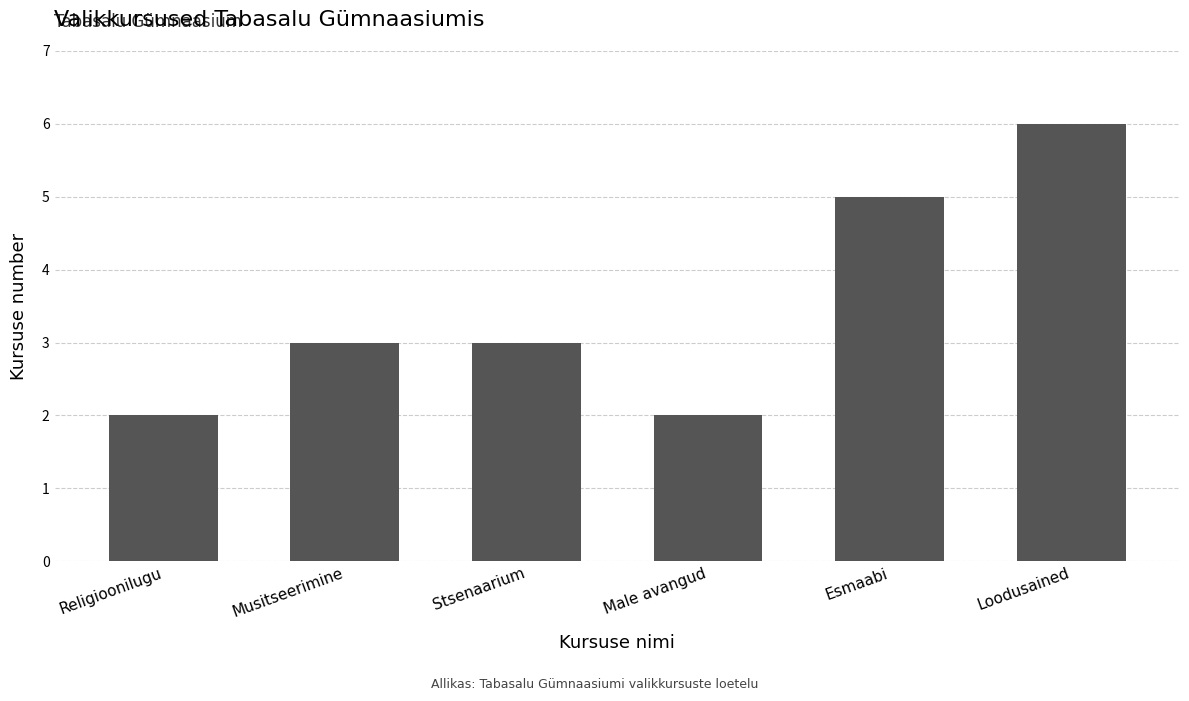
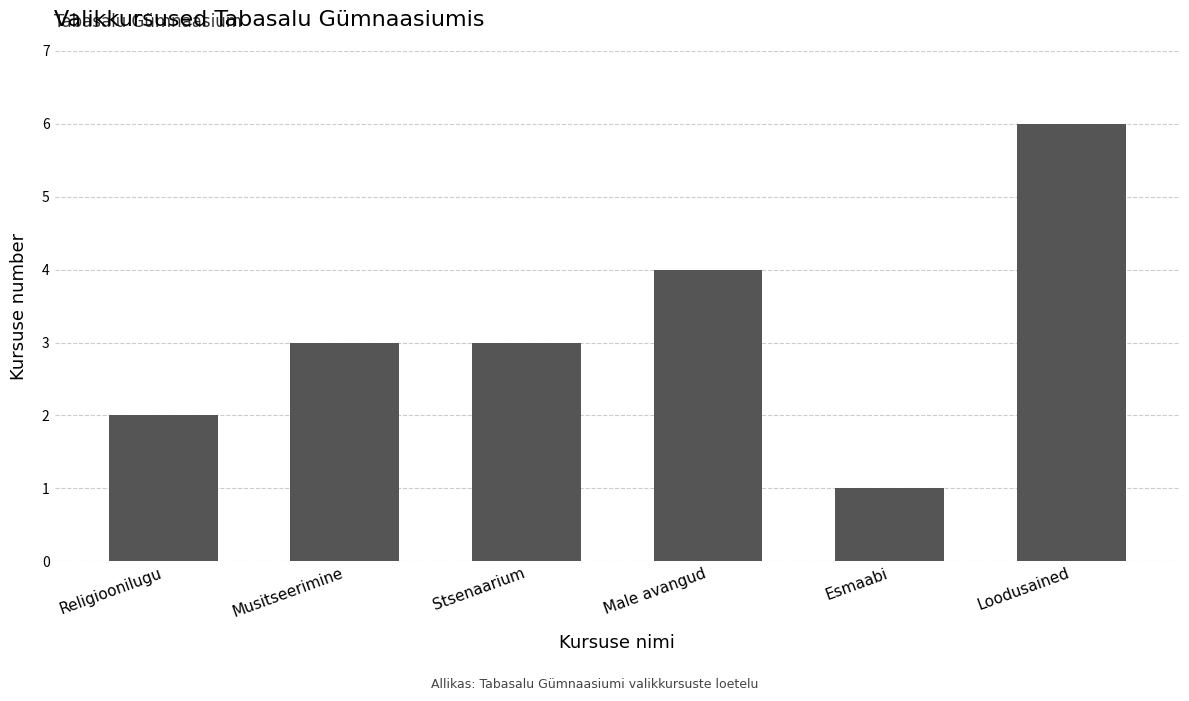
  {
    "Religioonilugu": 2,
    "Musitseerimine": 3,
    "Stsenaarium": 3,
-   "Male avangud": 2,
-   "Esmaabi": 5,
+   "Male avangud": 4,
+   "Esmaabi": 1,
    "Loodusained": 6
  }
